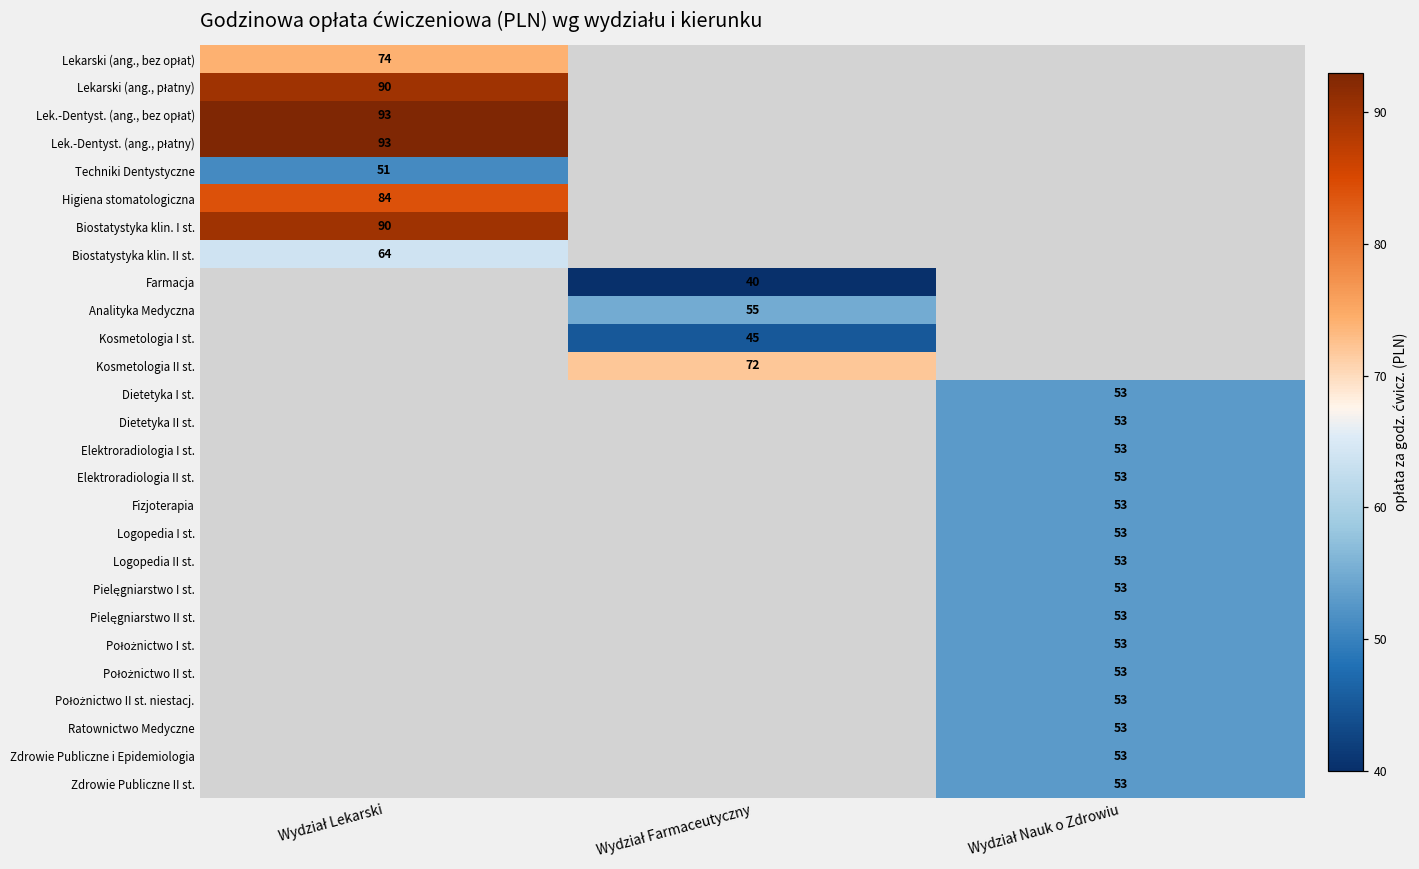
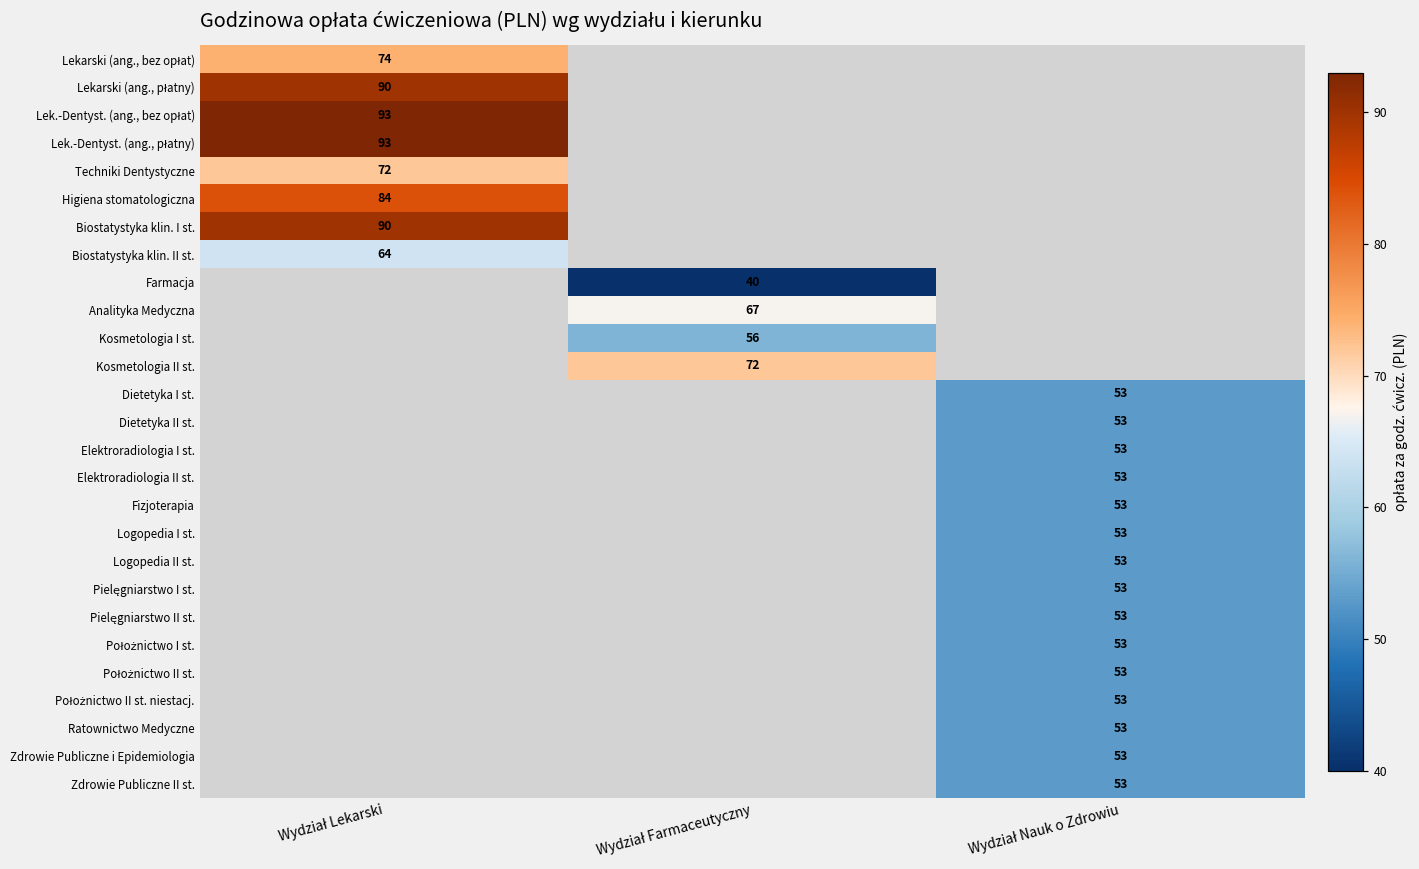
  {
    "Lekarski (ang., bez opłat)": {
      "Wydział Lekarski": 74
    },
    "Lekarski (ang., płatny)": {
      "Wydział Lekarski": 90
    },
    "Lek.-Dentyst. (ang., bez opłat)": {
      "Wydział Lekarski": 93
    },
    "Lek.-Dentyst. (ang., płatny)": {
      "Wydział Lekarski": 93
    },
    "Techniki Dentystyczne": {
-     "Wydział Lekarski": 51
+     "Wydział Lekarski": 72
    },
    "Higiena stomatologiczna": {
      "Wydział Lekarski": 84
    },
    "Biostatystyka klin. I st.": {
      "Wydział Lekarski": 90
    },
    "Biostatystyka klin. II st.": {
      "Wydział Lekarski": 64
    },
    "Farmacja": {
      "Wydział Farmaceutyczny": 40
    },
    "Analityka Medyczna": {
-     "Wydział Farmaceutyczny": 55
+     "Wydział Farmaceutyczny": 67
    },
    "Kosmetologia I st.": {
-     "Wydział Farmaceutyczny": 45
+     "Wydział Farmaceutyczny": 56
    },
    "Kosmetologia II st.": {
      "Wydział Farmaceutyczny": 72
    },
    "Dietetyka I st.": {
      "Wydział Nauk o Zdrowiu": 53
    },
    "Dietetyka II st.": {
      "Wydział Nauk o Zdrowiu": 53
    },
    "Elektroradiologia I st.": {
      "Wydział Nauk o Zdrowiu": 53
    },
    "Elektroradiologia II st.": {
      "Wydział Nauk o Zdrowiu": 53
    },
    "Fizjoterapia": {
      "Wydział Nauk o Zdrowiu": 53
    },
    "Logopedia I st.": {
      "Wydział Nauk o Zdrowiu": 53
    },
    "Logopedia II st.": {
      "Wydział Nauk o Zdrowiu": 53
    },
    "Pielęgniarstwo I st.": {
      "Wydział Nauk o Zdrowiu": 53
    },
    "Pielęgniarstwo II st.": {
      "Wydział Nauk o Zdrowiu": 53
    },
    "Położnictwo I st.": {
      "Wydział Nauk o Zdrowiu": 53
    },
    "Położnictwo II st.": {
      "Wydział Nauk o Zdrowiu": 53
    },
    "Położnictwo II st. niestacj.": {
      "Wydział Nauk o Zdrowiu": 53
    },
    "Ratownictwo Medyczne": {
      "Wydział Nauk o Zdrowiu": 53
    },
    "Zdrowie Publiczne i Epidemiologia": {
      "Wydział Nauk o Zdrowiu": 53
    },
    "Zdrowie Publiczne II st.": {
      "Wydział Nauk o Zdrowiu": 53
    }
  }
